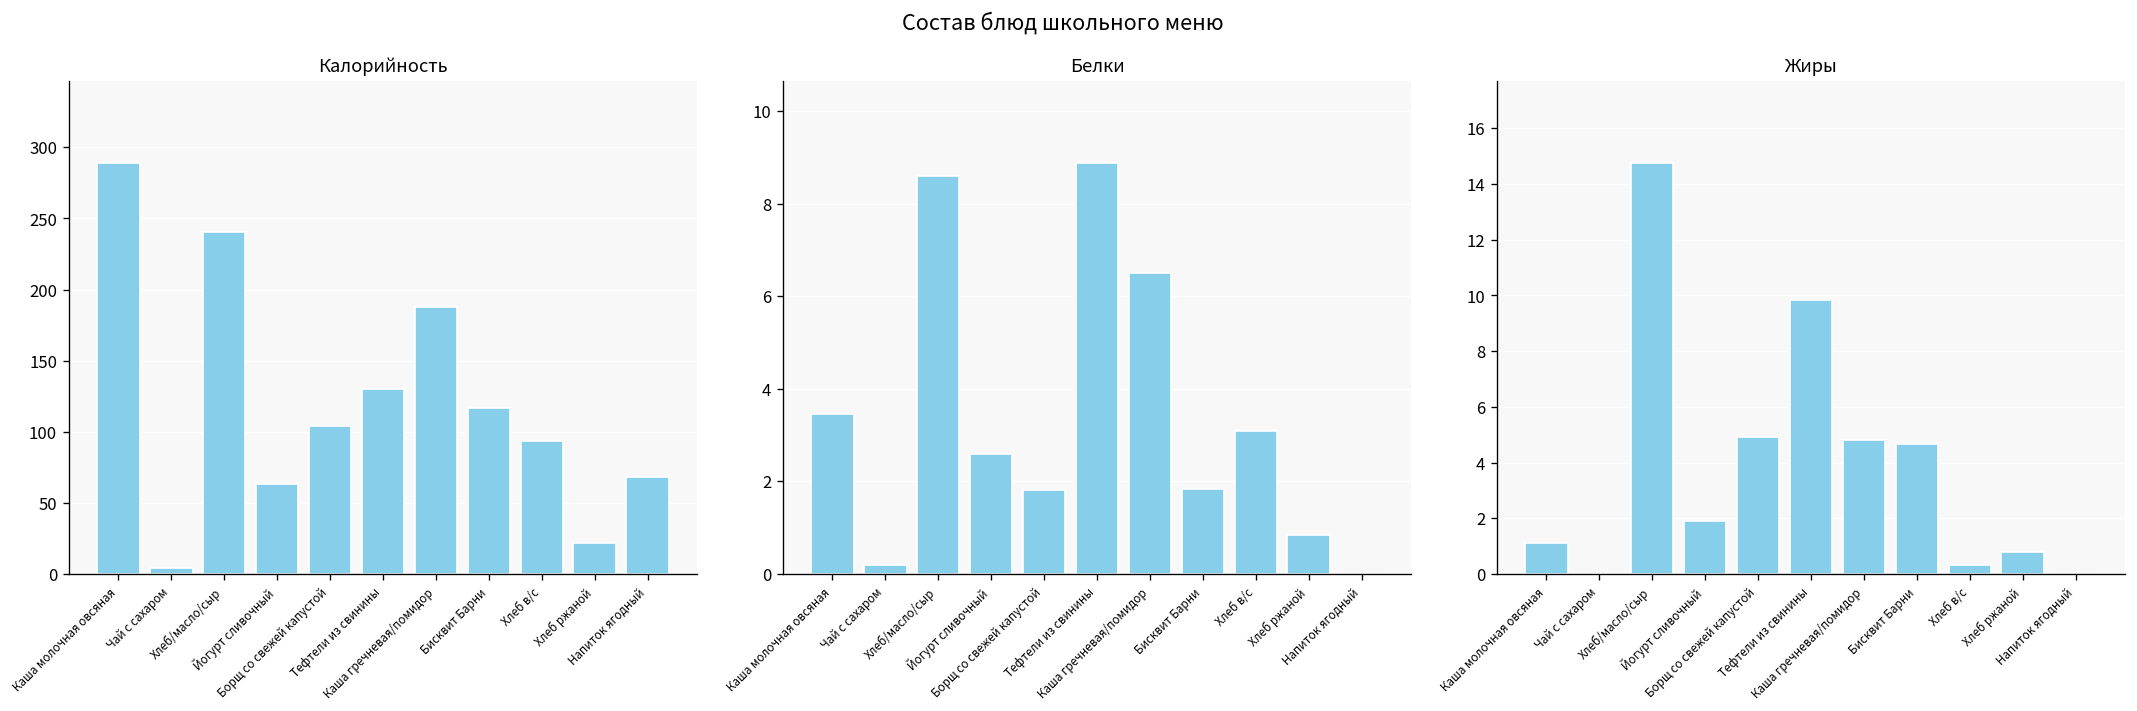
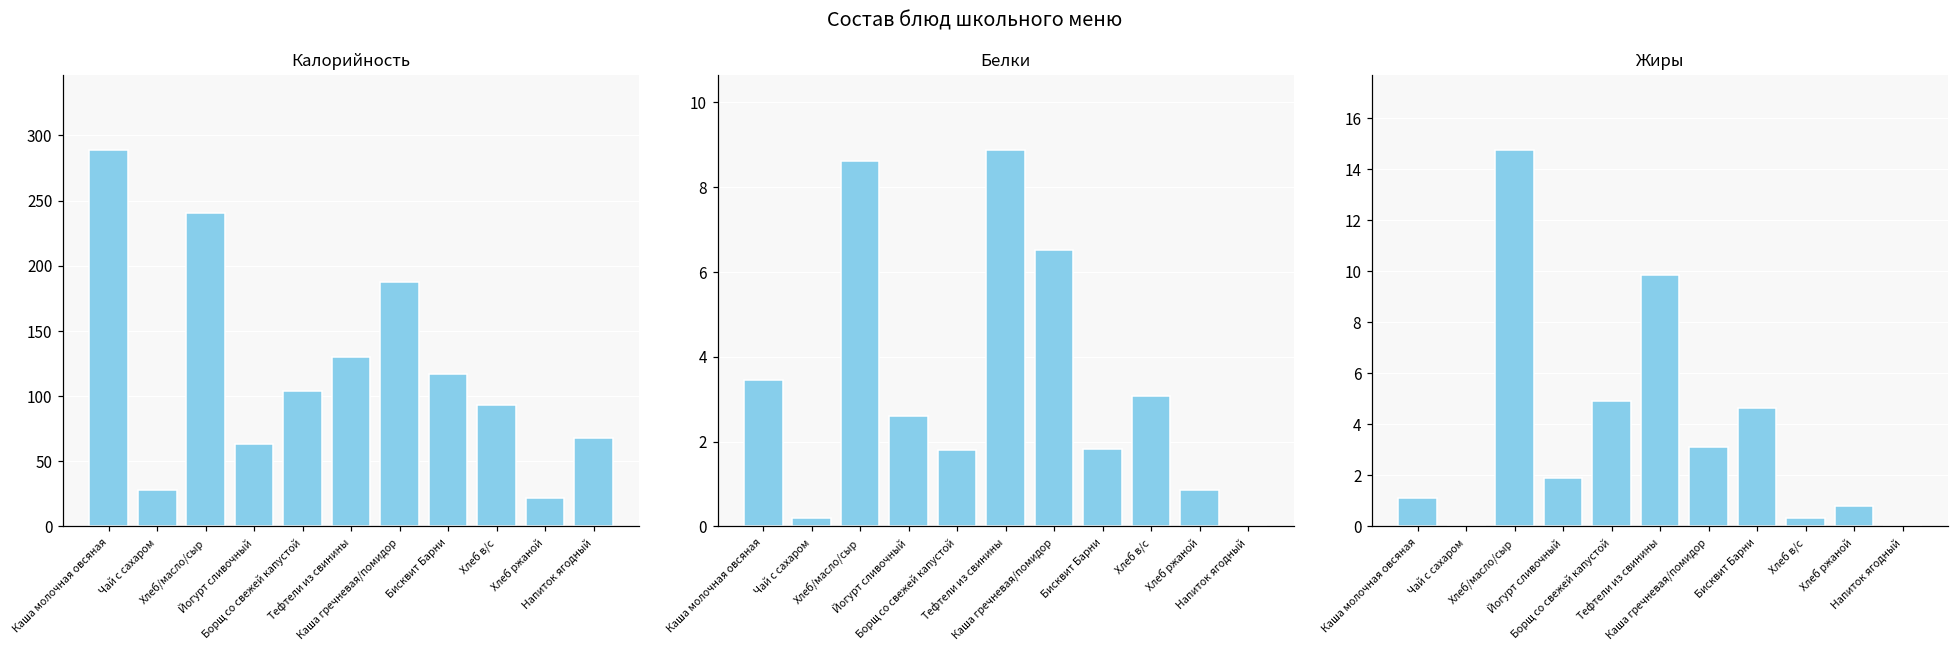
  {
    "Калорийность": {
      "Каша молочная овсяная": 289,
-     "Чай с сахаром": 4,
+     "Чай с сахаром": 28,
      "Хлеб/масло/сыр": 240,
      "Йогурт сливочный": 63,
      "Борщ со свежей капустой": 104,
      "Тефтели из свинины": 130,
      "Каша гречневая/помидор": 188,
      "Бисквит Барни": 117,
      "Хлеб в/с": 93,
      "Хлеб ржаной": 22,
      "Напиток ягодный": 68
    },
    "Белки": {
      "Каша молочная овсяная": 3.5,
      "Чай с сахаром": 0.2,
      "Хлеб/масло/сыр": 8.6,
      "Йогурт сливочный": 2.6,
      "Борщ со свежей капустой": 1.8,
      "Тефтели из свинины": 8.9,
      "Каша гречневая/помидор": 6.5,
      "Бисквит Барни": 1.8,
      "Хлеб в/с": 3.1,
      "Хлеб ржаной": 0.9,
      "Напиток ягодный": 0.0
    },
    "Жиры": {
      "Каша молочная овсяная": 1.1,
      "Чай с сахаром": 0.0,
      "Хлеб/масло/сыр": 14.7,
      "Йогурт сливочный": 1.9,
      "Борщ со свежей капустой": 4.9,
      "Тефтели из свинины": 9.8,
-     "Каша гречневая/помидор": 4.8,
+     "Каша гречневая/помидор": 3.1,
      "Бисквит Барни": 4.7,
      "Хлеб в/с": 0.3,
      "Хлеб ржаной": 0.8,
      "Напиток ягодный": 0.0
    }
  }
